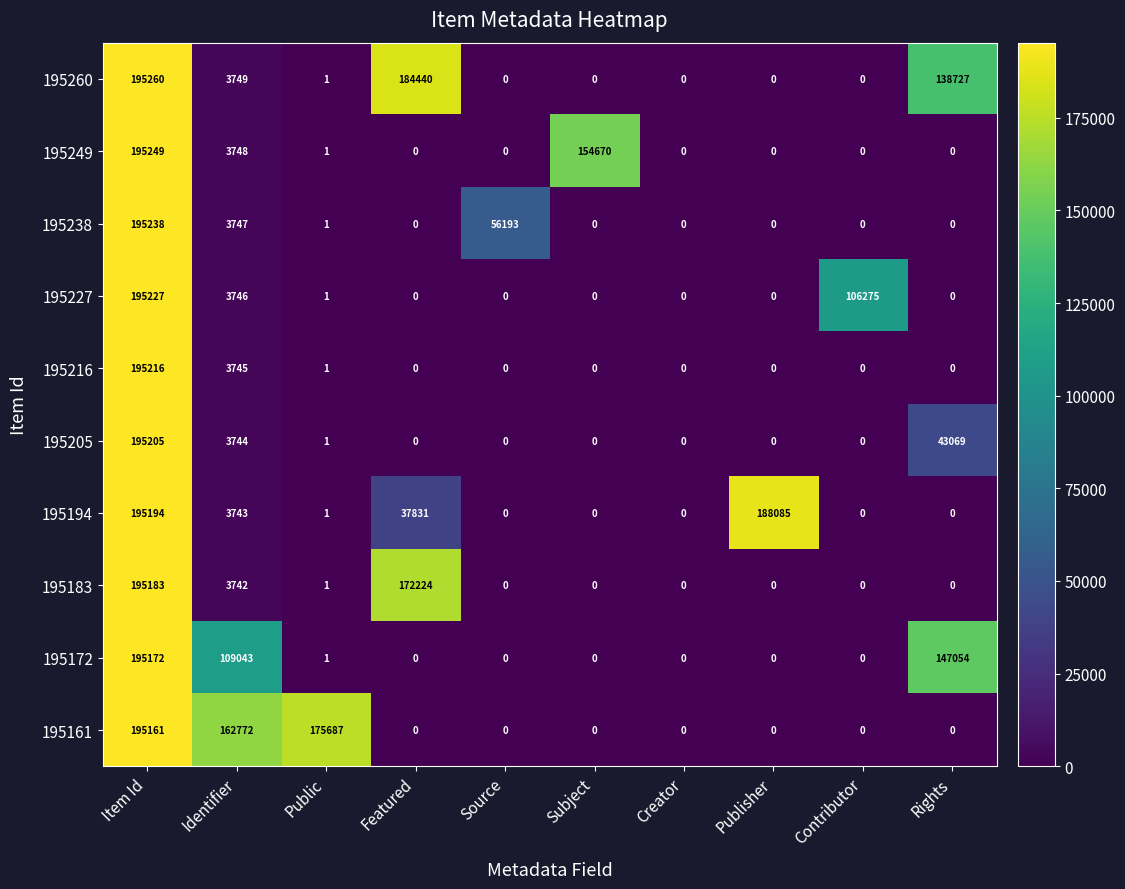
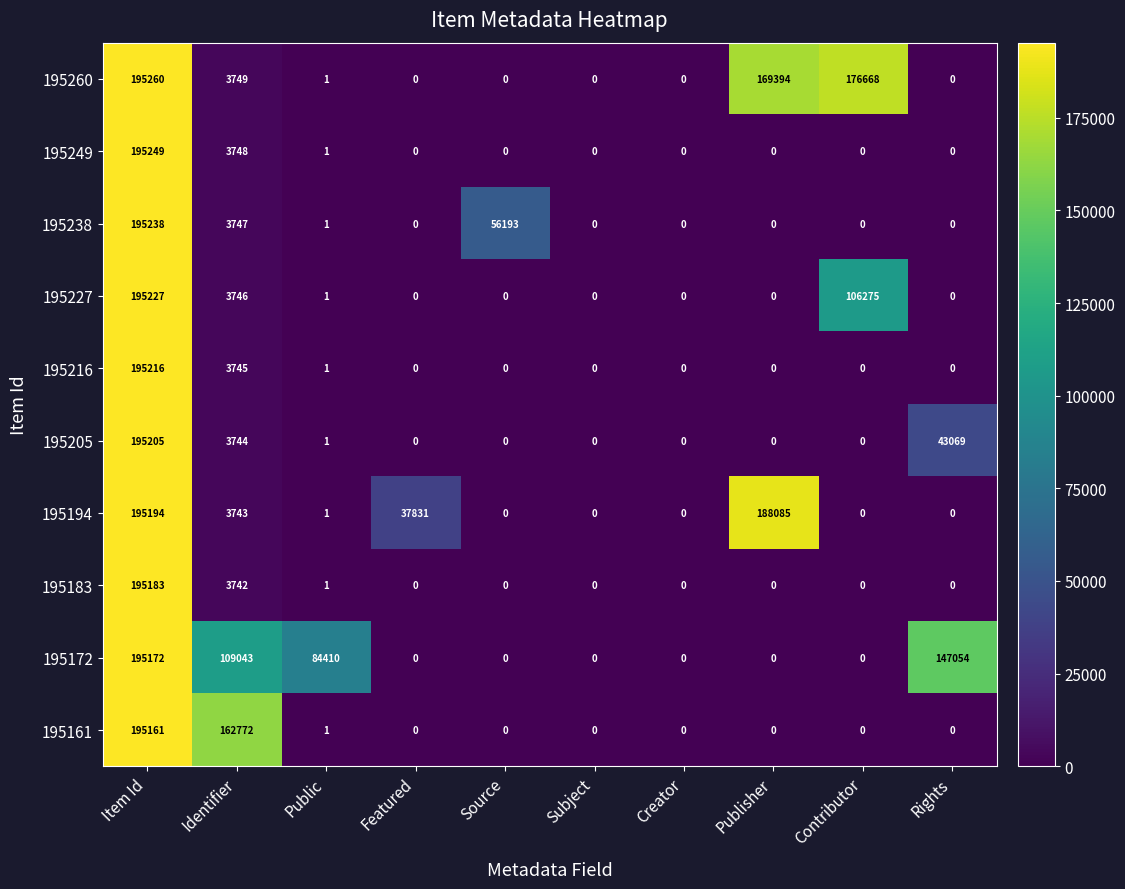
  {
    "195260": {
      "Item Id": 195260,
      "Identifier": 3749,
      "Public": 1,
-     "Featured": 184440,
+     "Featured": 0,
      "Source": 0,
      "Subject": 0,
      "Creator": 0,
-     "Publisher": 0,
-     "Contributor": 0,
-     "Rights": 138727
+     "Publisher": 169394,
+     "Contributor": 176668,
+     "Rights": 0
    },
    "195249": {
      "Item Id": 195249,
      "Identifier": 3748,
      "Public": 1,
      "Featured": 0,
      "Source": 0,
-     "Subject": 154670,
+     "Subject": 0,
      "Creator": 0,
      "Publisher": 0,
      "Contributor": 0,
      "Rights": 0
    },
    "195238": {
      "Item Id": 195238,
      "Identifier": 3747,
      "Public": 1,
      "Featured": 0,
      "Source": 56193,
      "Subject": 0,
      "Creator": 0,
      "Publisher": 0,
      "Contributor": 0,
      "Rights": 0
    },
    "195227": {
      "Item Id": 195227,
      "Identifier": 3746,
      "Public": 1,
      "Featured": 0,
      "Source": 0,
      "Subject": 0,
      "Creator": 0,
      "Publisher": 0,
      "Contributor": 106275,
      "Rights": 0
    },
    "195216": {
      "Item Id": 195216,
      "Identifier": 3745,
      "Public": 1,
      "Featured": 0,
      "Source": 0,
      "Subject": 0,
      "Creator": 0,
      "Publisher": 0,
      "Contributor": 0,
      "Rights": 0
    },
    "195205": {
      "Item Id": 195205,
      "Identifier": 3744,
      "Public": 1,
      "Featured": 0,
      "Source": 0,
      "Subject": 0,
      "Creator": 0,
      "Publisher": 0,
      "Contributor": 0,
      "Rights": 43069
    },
    "195194": {
      "Item Id": 195194,
      "Identifier": 3743,
      "Public": 1,
      "Featured": 37831,
      "Source": 0,
      "Subject": 0,
      "Creator": 0,
      "Publisher": 188085,
      "Contributor": 0,
      "Rights": 0
    },
    "195183": {
      "Item Id": 195183,
      "Identifier": 3742,
      "Public": 1,
-     "Featured": 172224,
+     "Featured": 0,
      "Source": 0,
      "Subject": 0,
      "Creator": 0,
      "Publisher": 0,
      "Contributor": 0,
      "Rights": 0
    },
    "195172": {
      "Item Id": 195172,
      "Identifier": 109043,
-     "Public": 1,
+     "Public": 84410,
      "Featured": 0,
      "Source": 0,
      "Subject": 0,
      "Creator": 0,
      "Publisher": 0,
      "Contributor": 0,
      "Rights": 147054
    },
    "195161": {
      "Item Id": 195161,
      "Identifier": 162772,
-     "Public": 175687,
+     "Public": 1,
      "Featured": 0,
      "Source": 0,
      "Subject": 0,
      "Creator": 0,
      "Publisher": 0,
      "Contributor": 0,
      "Rights": 0
    }
  }
